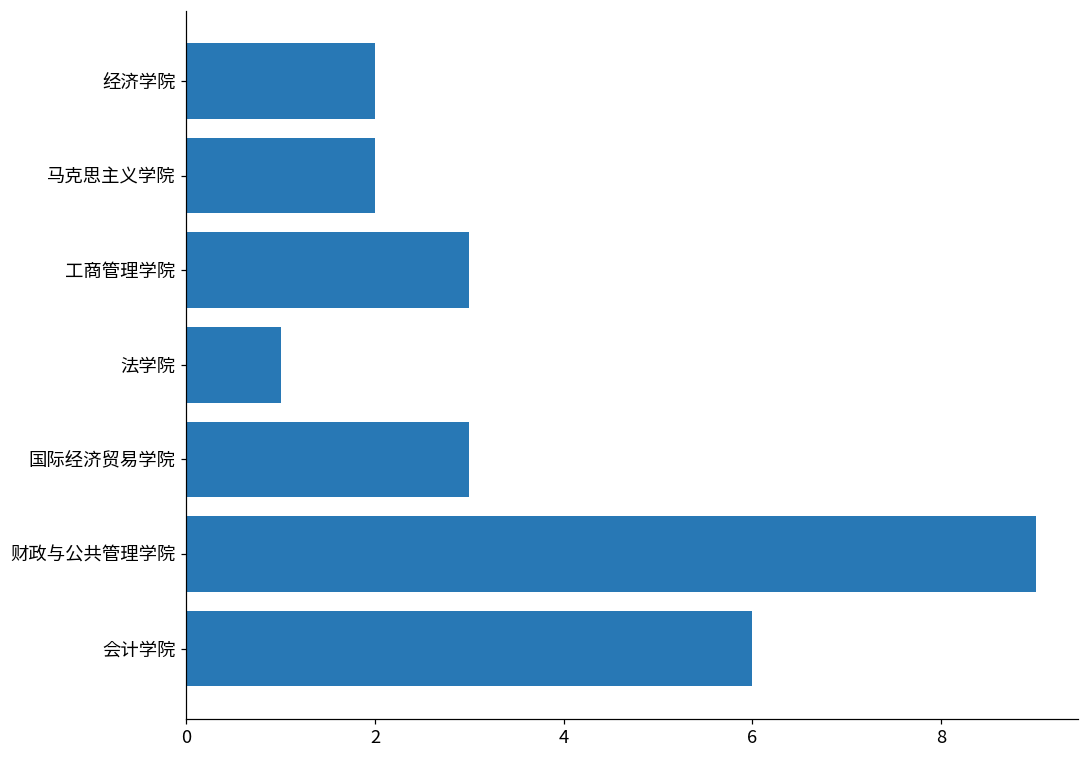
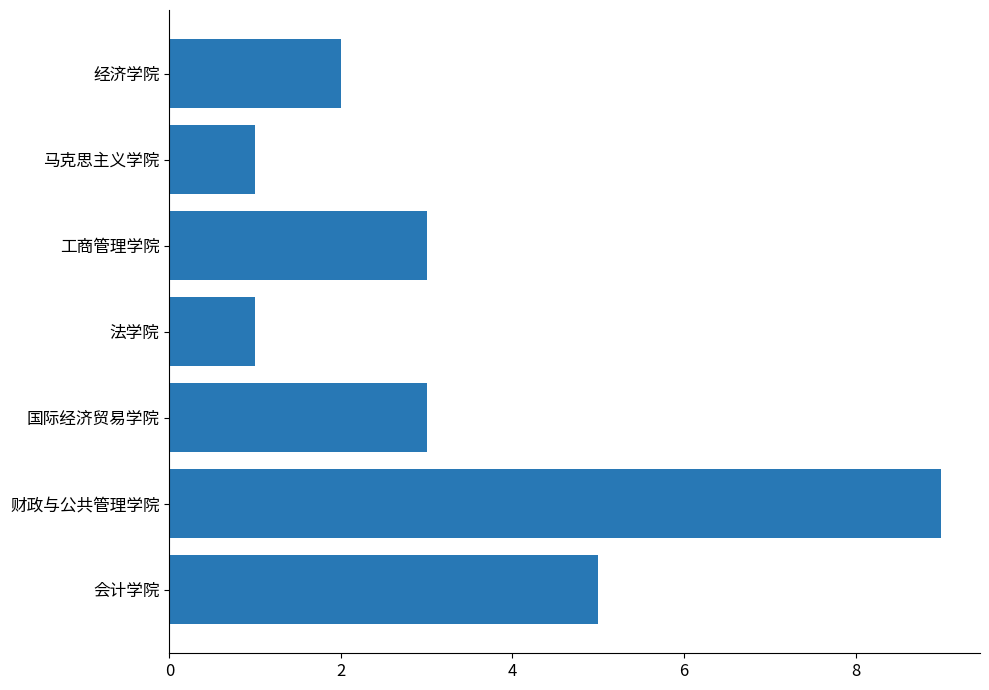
  {
    "经济学院": 2,
-   "马克思主义学院": 2,
+   "马克思主义学院": 1,
    "工商管理学院": 3,
    "法学院": 1,
    "国际经济贸易学院": 3,
    "财政与公共管理学院": 9,
-   "会计学院": 6
+   "会计学院": 5
  }
